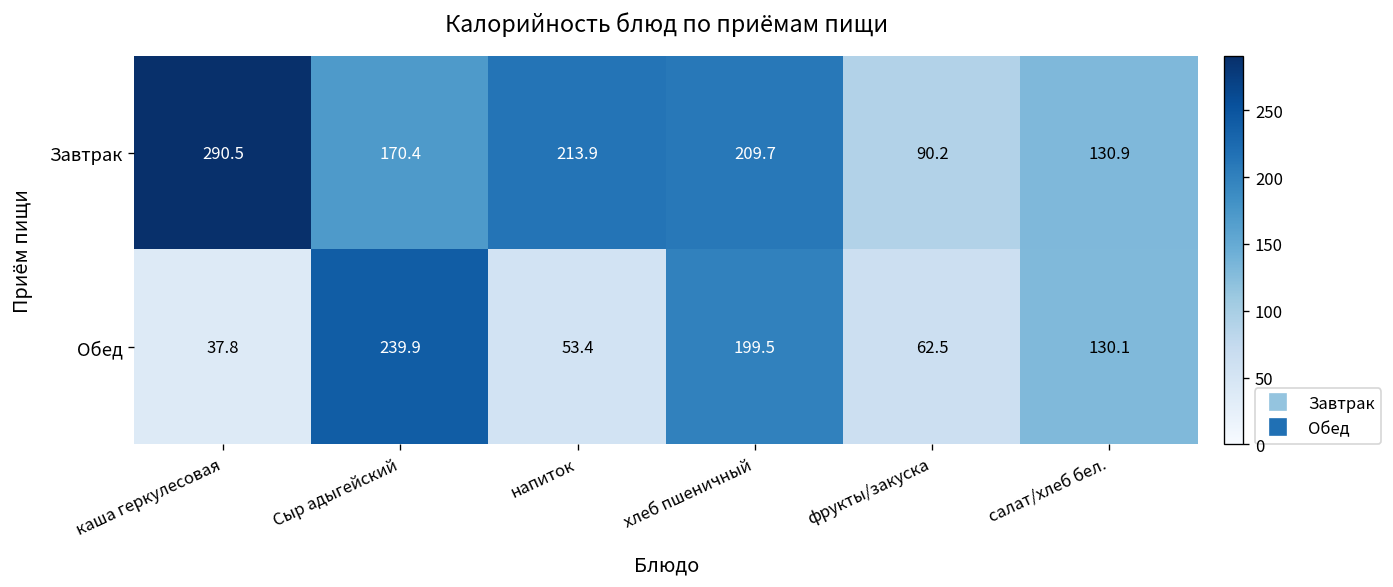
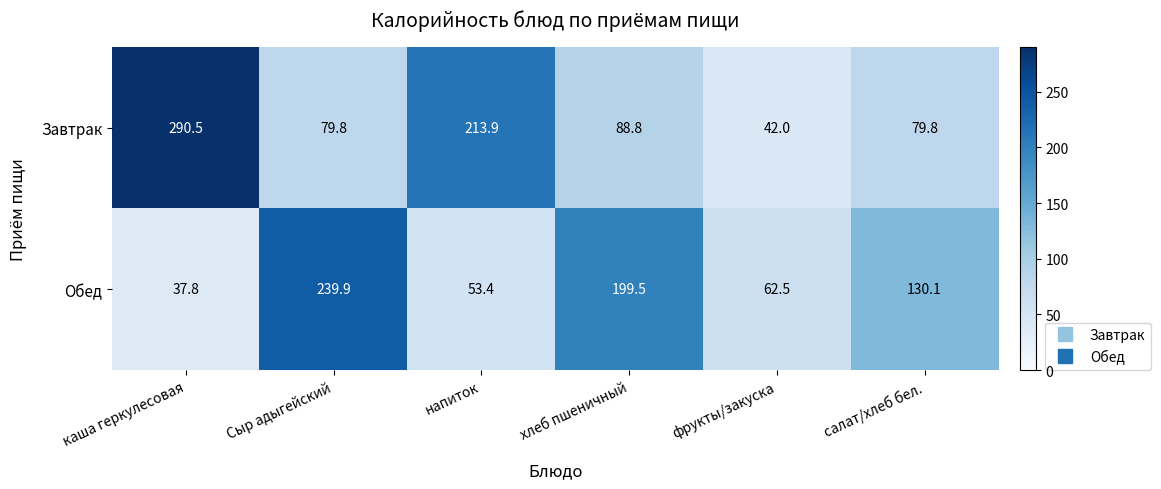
  {
    "Завтрак": {
      "каша геркулесовая": 290.5,
-     "Сыр адыгейский": 170.4,
+     "Сыр адыгейский": 79.8,
      "напиток": 213.9,
-     "хлеб пшеничный": 209.7,
-     "фрукты/закуска": 90.2,
-     "салат/хлеб бел.": 130.9
+     "хлеб пшеничный": 88.8,
+     "фрукты/закуска": 42.0,
+     "салат/хлеб бел.": 79.8
    },
    "Обед": {
      "каша геркулесовая": 37.8,
      "Сыр адыгейский": 239.9,
      "напиток": 53.4,
      "хлеб пшеничный": 199.5,
      "фрукты/закуска": 62.5,
      "салат/хлеб бел.": 130.1
    }
  }
